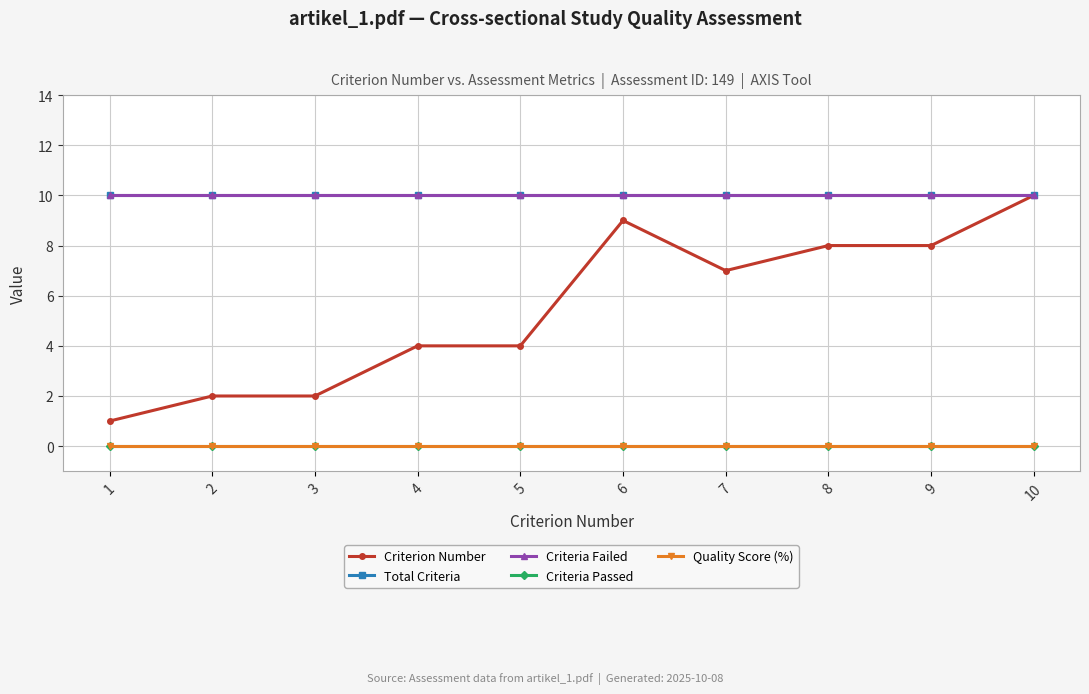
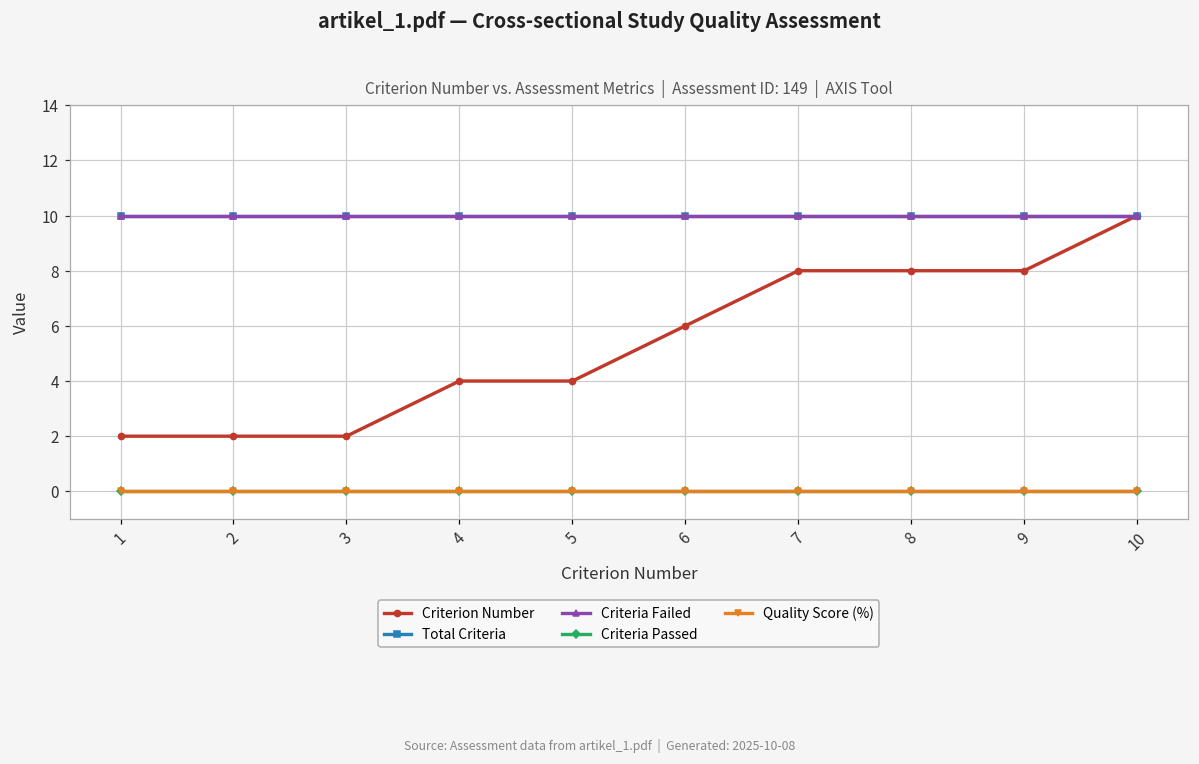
  {
    "Criterion Number": {
-     "1": 1,
+     "1": 2,
      "2": 2,
      "3": 2,
      "4": 4,
      "5": 4,
-     "6": 9,
-     "7": 7,
+     "6": 6,
+     "7": 8,
      "8": 8,
      "9": 8
    },
    "Criteria Failed": {
      "1": 10,
      "2": 10,
      "3": 10,
      "4": 10,
      "5": 10,
      "6": 10,
      "7": 10,
      "8": 10,
      "9": 10
    },
    "Quality Score (%)": {
      "1": 0,
      "2": 0,
      "3": 0,
      "4": 0,
      "5": 0,
      "6": 0,
      "7": 0,
      "8": 0,
      "9": 0,
      "10": 0
    }
  }
